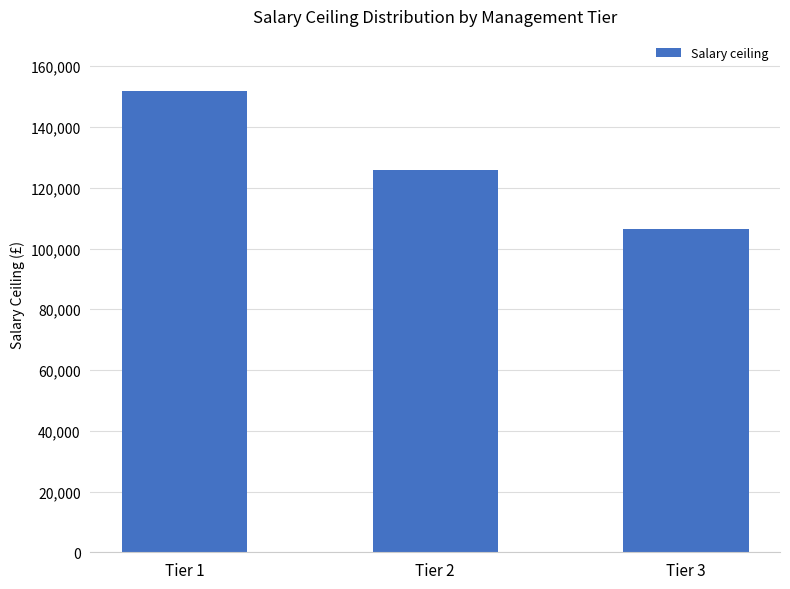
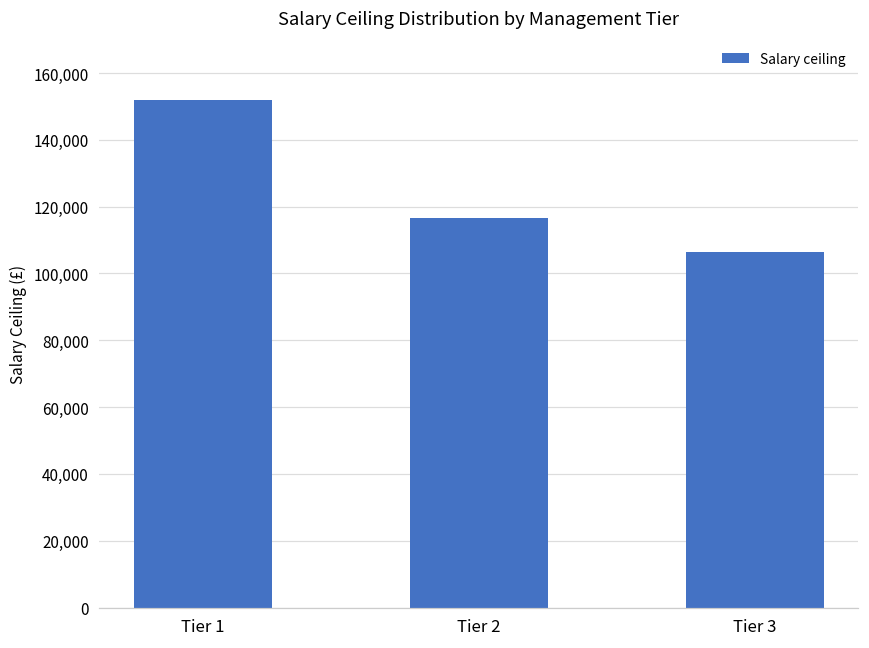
  {
    "Tier 1": "152,000",
-   "Tier 2": "126,000",
+   "Tier 2": "116,000",
    "Tier 3": "106,000"
  }
